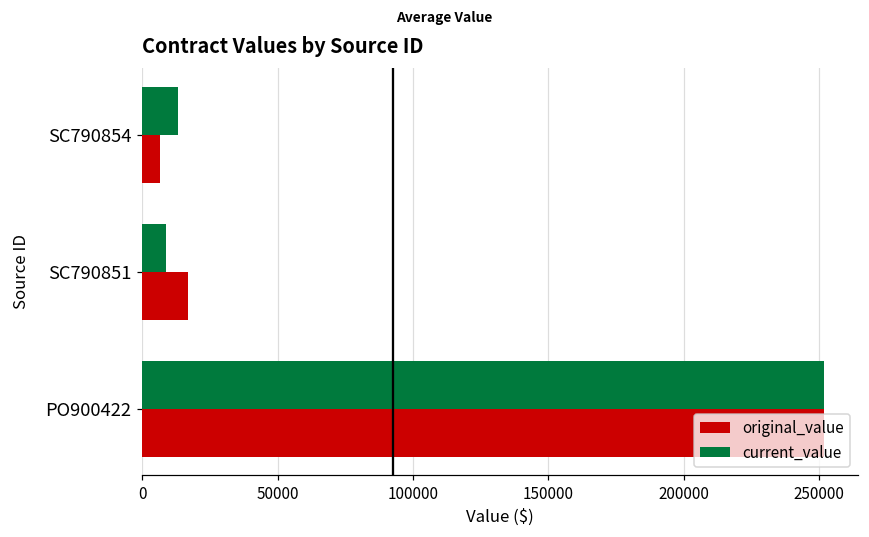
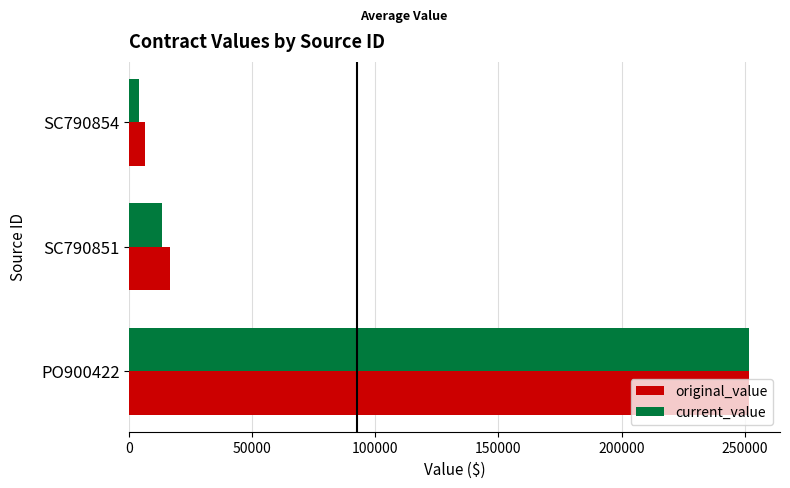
  {
    "original_value": {
      "SC790854": 6000,
      "SC790851": 17000
    },
    "current_value": {
-     "SC790854": 13000,
-     "SC790851": 9000,
+     "SC790854": 4000,
+     "SC790851": 13000,
      "PO900422": 252000
    }
  }
